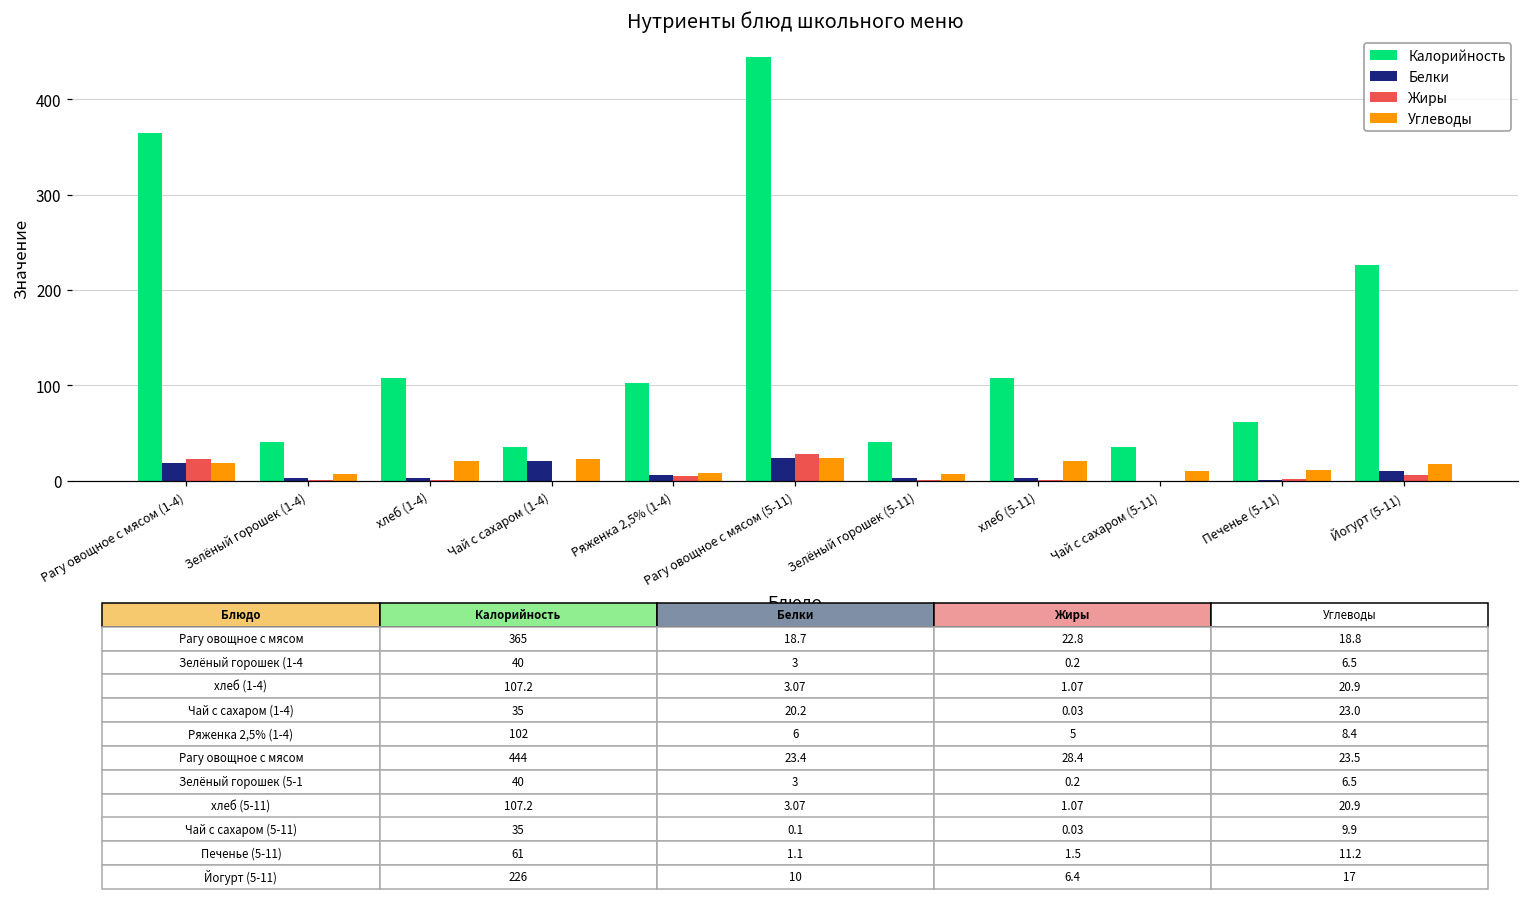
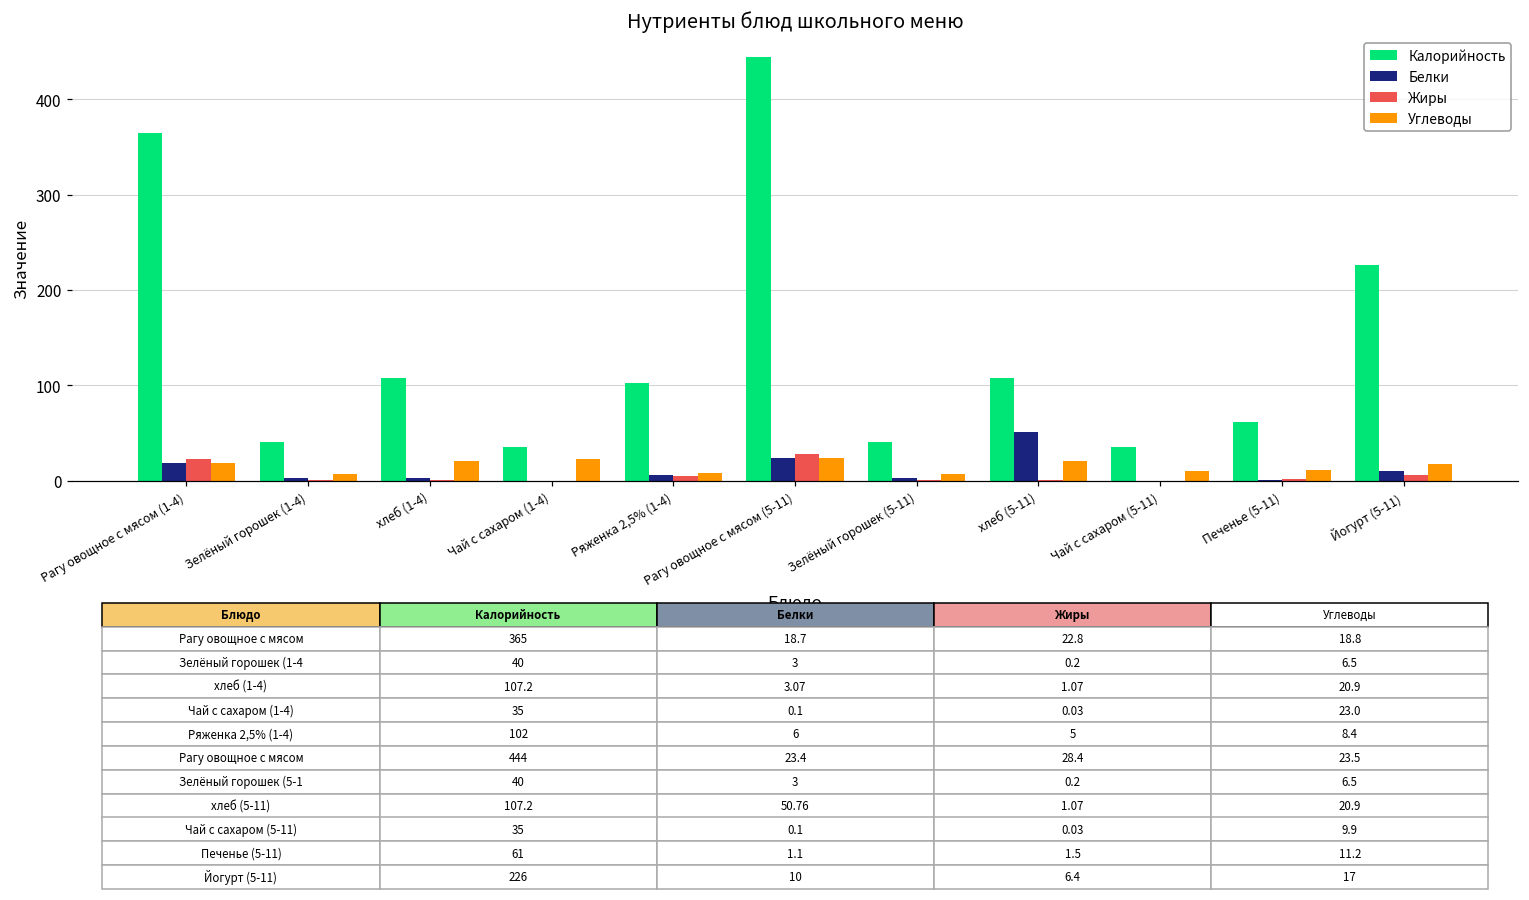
  {
    "Калорийность": {
      "Рагу овощное с мясом (1-4)": 370,
      "Зелёный горошек (1-4)": 40,
      "хлеб (1-4)": 110,
      "Чай с сахаром (1-4)": 40,
      "Ряженка 2,5% (1-4)": 100,
      "Рагу овощное с мясом (5-11)": 440,
      "Зелёный горошек (5-11)": 40,
      "хлеб (5-11)": 110,
      "Чай с сахаром (5-11)": 40,
      "Печенье (5-11)": 60,
      "Йогурт (5-11)": 230
    },
    "Белки": {
-     "Чай с сахаром (1-4)": 20.2,
-     "хлеб (5-11)": 3.07
+     "Чай с сахаром (1-4)": 0.1,
+     "хлеб (5-11)": 50.76
    },
    "Жиры": {
      "Рагу овощное с мясом (1-4)": 20,
      "Ряженка 2,5% (1-4)": 10,
      "Рагу овощное с мясом (5-11)": 30,
      "Йогурт (5-11)": 10
    },
    "Углеводы": {
      "Рагу овощное с мясом (1-4)": 20,
      "Зелёный горошек (1-4)": 10,
      "хлеб (1-4)": 20,
      "Чай с сахаром (1-4)": 20,
      "Ряженка 2,5% (1-4)": 10,
      "Рагу овощное с мясом (5-11)": 20,
      "Зелёный горошек (5-11)": 10,
      "хлеб (5-11)": 20,
      "Чай с сахаром (5-11)": 10,
      "Печенье (5-11)": 10,
      "Йогурт (5-11)": 20
    }
  }
